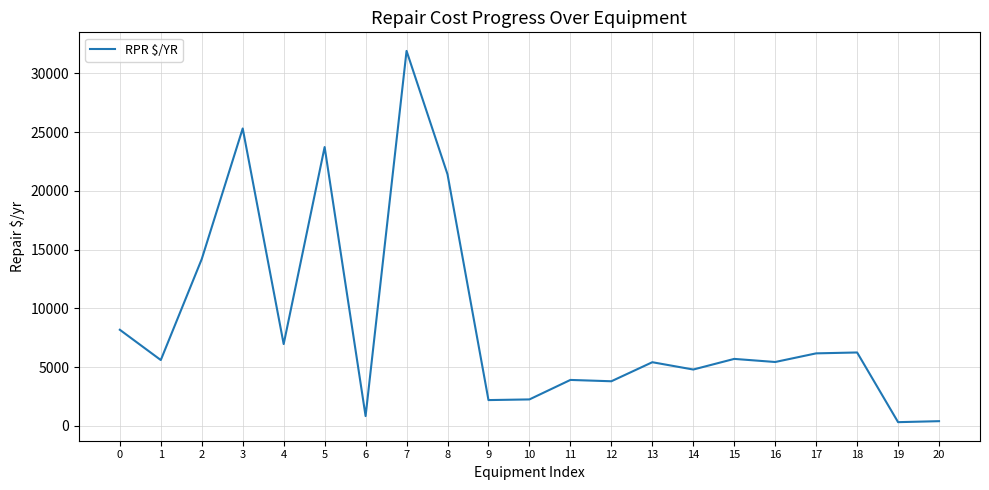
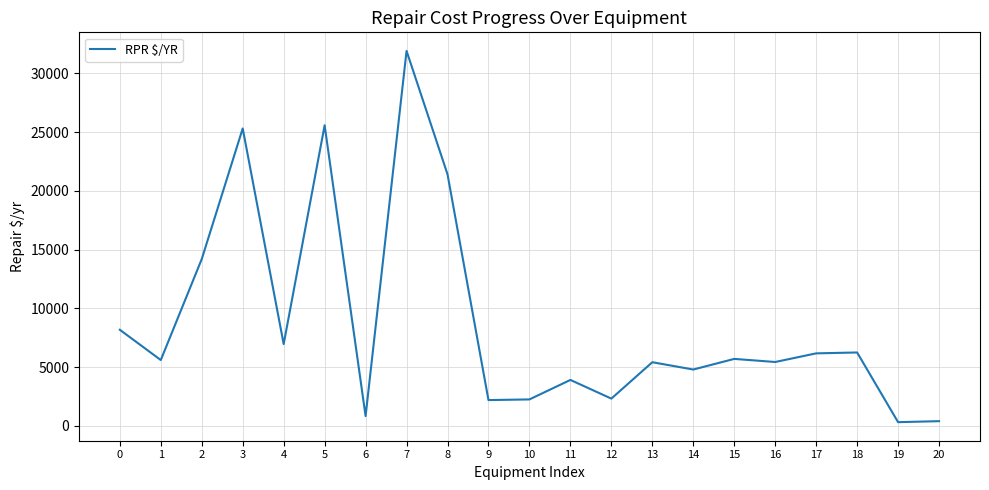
  {
    "0": 8200,
    "1": 5600,
    "2": 14200,
    "3": 25300,
    "4": 7000,
-   "5": 23700,
+   "5": 25600,
    "6": 800,
    "7": 31900,
    "8": 21400,
    "9": 2200,
    "10": 2300,
    "11": 3900,
-   "12": 3800,
+   "12": 2300,
    "13": 5400,
    "14": 4800,
    "15": 5700,
    "16": 5400,
    "17": 6200,
    "18": 6300,
    "19": 300,
    "20": 400
  }
